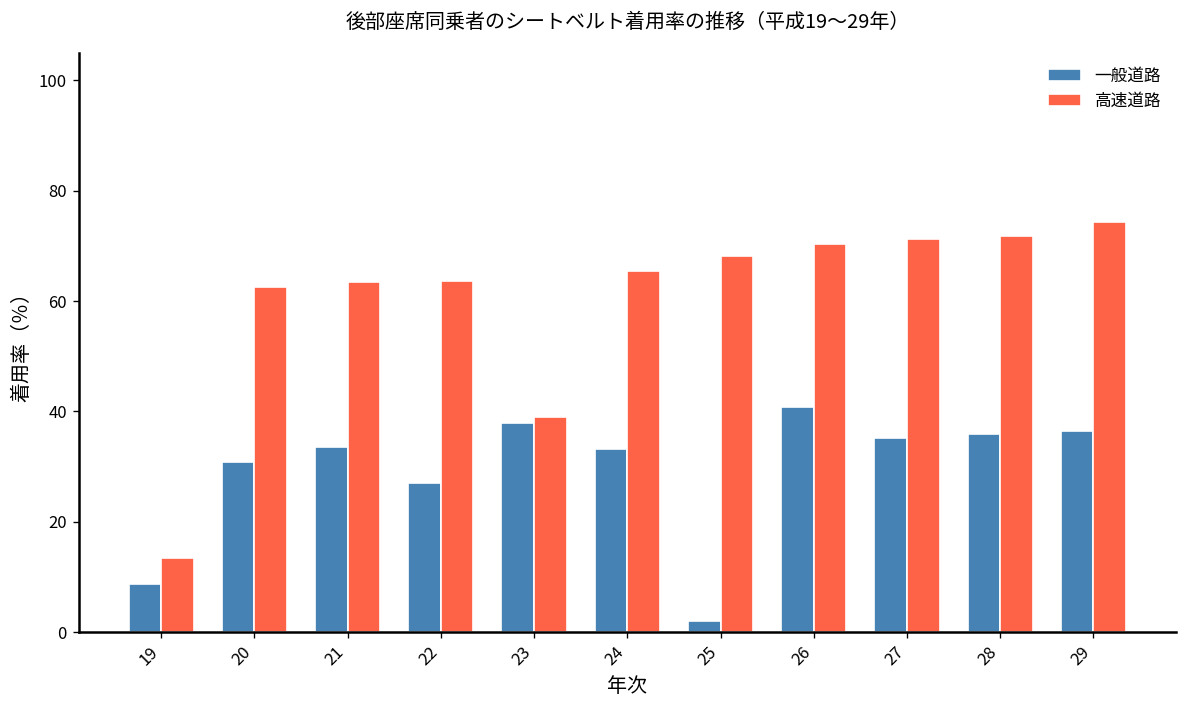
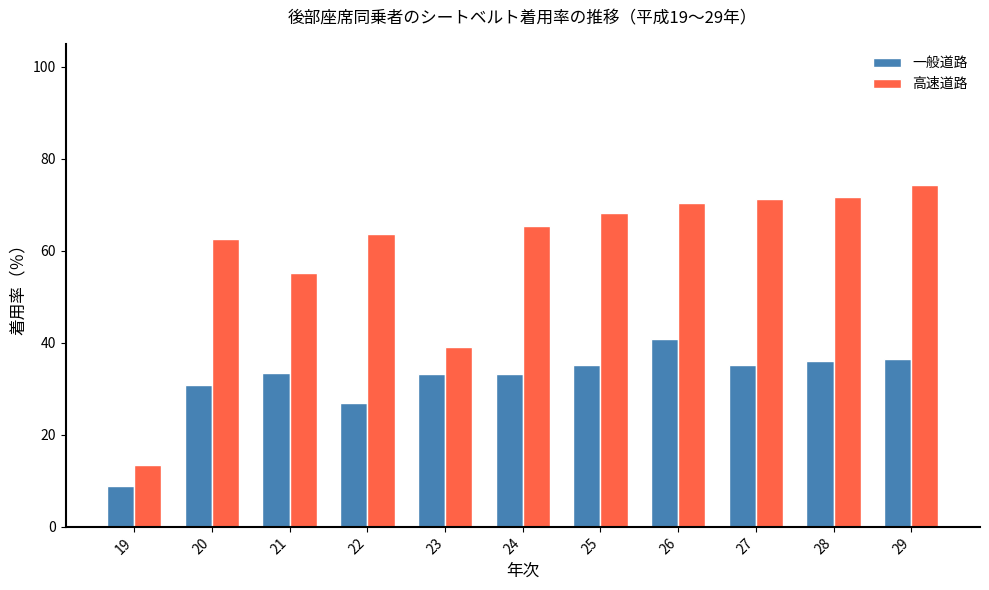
  {
    "一般道路": {
      "19": 9,
      "20": 31,
      "21": 34,
      "22": 27,
-     "23": 38,
+     "23": 33,
      "24": 33,
-     "25": 2,
+     "25": 35,
      "26": 41,
      "27": 35,
      "28": 36,
      "29": 36
    },
    "高速道路": {
      "19": 14,
      "20": 63,
-     "21": 63,
+     "21": 55,
      "22": 64,
      "23": 39,
      "24": 65,
      "25": 68,
      "26": 70,
      "27": 71,
      "28": 72,
      "29": 74
    }
  }
